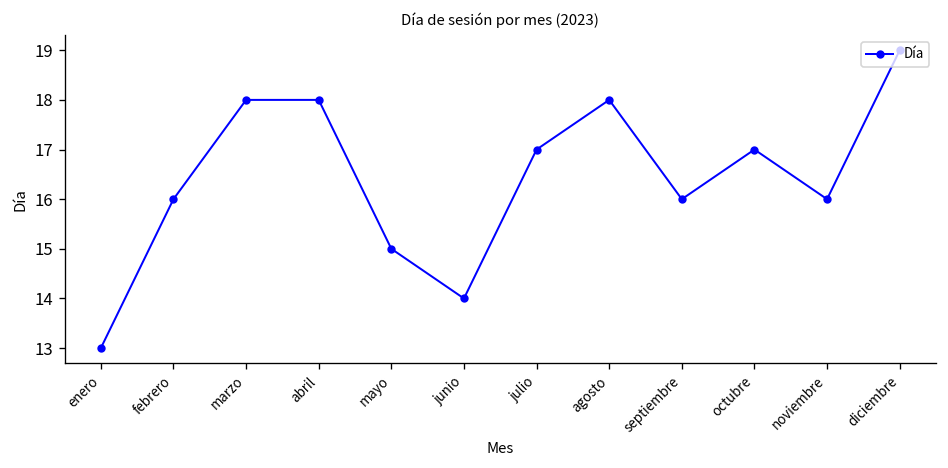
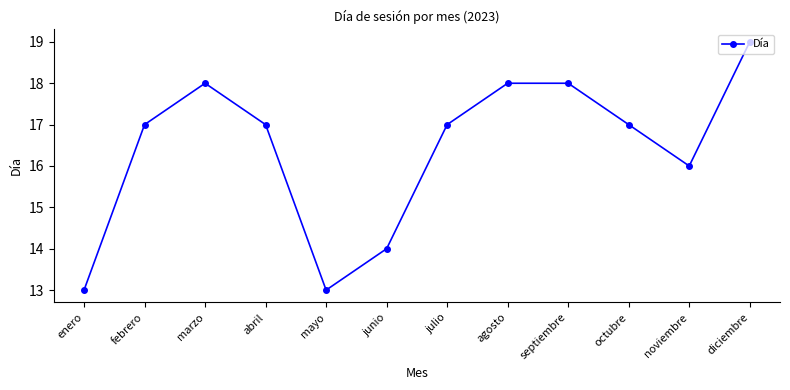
  {
    "enero": 13,
-   "febrero": 16,
+   "febrero": 17,
    "marzo": 18,
-   "abril": 18,
-   "mayo": 15,
+   "abril": 17,
+   "mayo": 13,
    "junio": 14,
    "julio": 17,
    "agosto": 18,
-   "septiembre": 16,
+   "septiembre": 18,
    "octubre": 17,
    "noviembre": 16
  }
